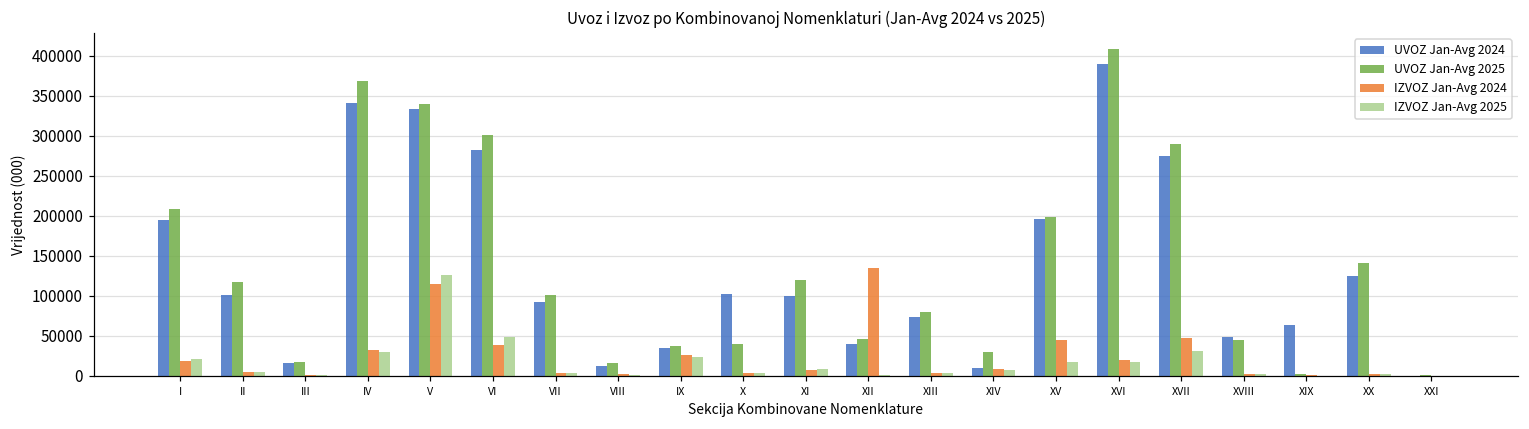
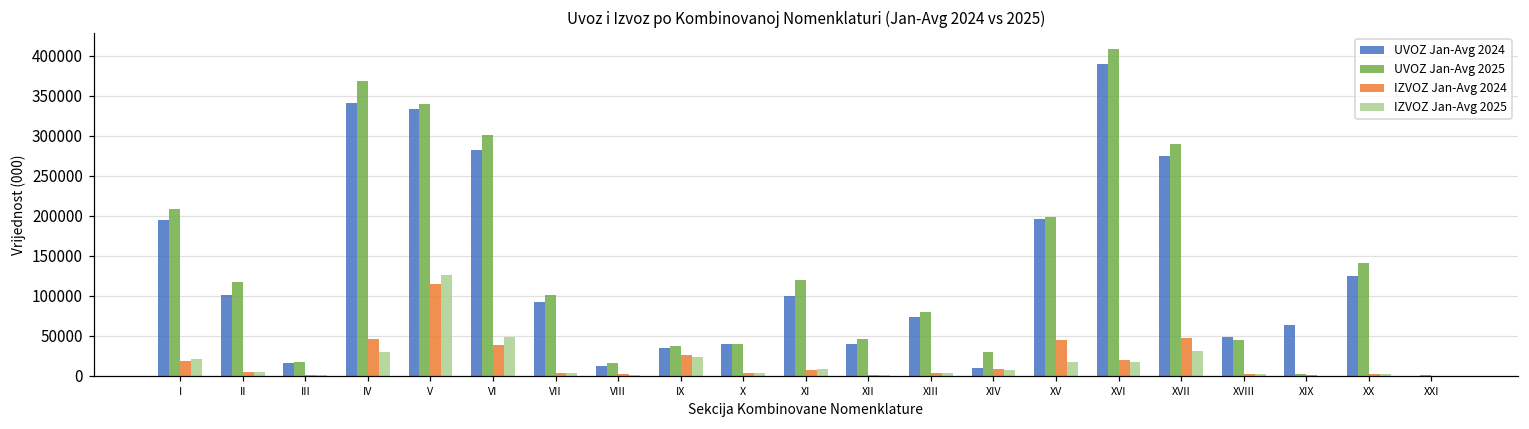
  {
    "UVOZ Jan-Avg 2024": {
      "I": 200000,
      "II": 100000,
      "III": 20000,
      "IV": 340000,
      "V": 330000,
      "VI": 280000,
      "VII": 90000,
      "VIII": 10000,
      "IX": 30000,
-     "X": 100000,
+     "X": 40000,
      "XI": 100000,
      "XII": 40000,
      "XIII": 70000,
      "XIV": 10000,
      "XV": 200000,
      "XVI": 390000,
      "XVII": 270000,
      "XVIII": 50000,
      "XIX": 60000,
      "XX": 120000
    },
    "UVOZ Jan-Avg 2025": {
      "I": 210000,
      "II": 120000,
      "III": 20000,
      "IV": 370000,
      "V": 340000,
      "VI": 300000,
      "VII": 100000,
      "VIII": 20000,
      "IX": 40000,
      "X": 40000,
      "XI": 120000,
      "XII": 50000,
      "XIII": 80000,
      "XIV": 30000,
      "XV": 200000,
      "XVI": 410000,
      "XVII": 290000,
      "XVIII": 50000,
      "XX": 140000
    },
    "IZVOZ Jan-Avg 2024": {
      "I": 20000,
      "II": 0,
-     "IV": 30000,
+     "IV": 50000,
      "V": 110000,
      "VI": 40000,
      "IX": 30000,
      "X": 0,
      "XI": 10000,
-     "XII": 130000,
+     "XII": 0,
      "XIII": 0,
      "XIV": 10000,
      "XV": 40000,
      "XVI": 20000,
      "XVII": 50000
    },
    "IZVOZ Jan-Avg 2025": {
      "I": 20000,
      "II": 10000,
      "IV": 30000,
      "V": 130000,
      "VI": 50000,
      "VII": 0,
      "IX": 20000,
      "X": 0,
      "XI": 10000,
      "XIV": 10000,
      "XV": 20000,
      "XVI": 20000,
      "XVII": 30000
    }
  }
